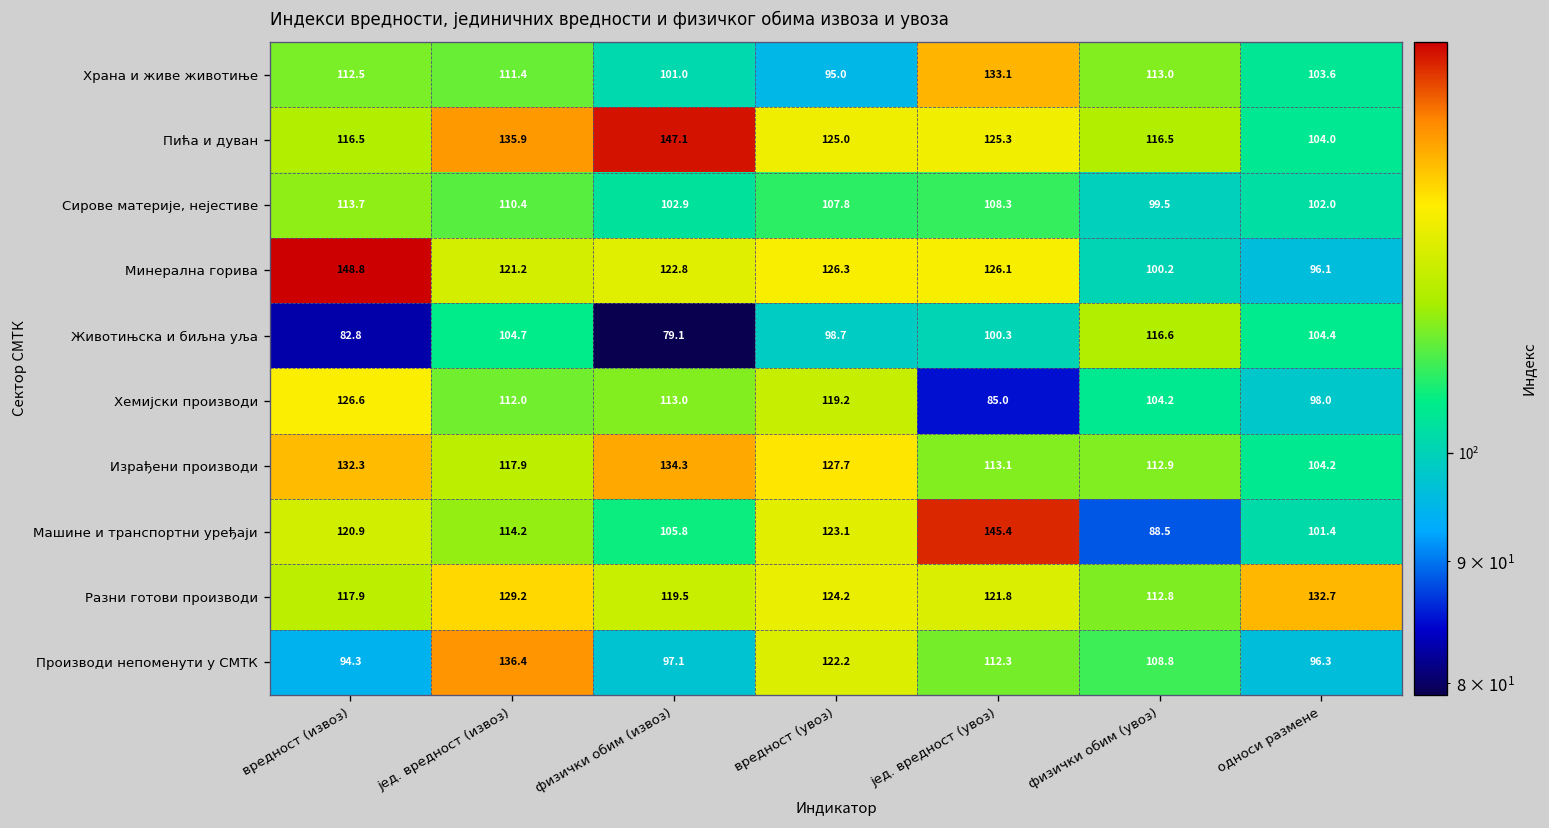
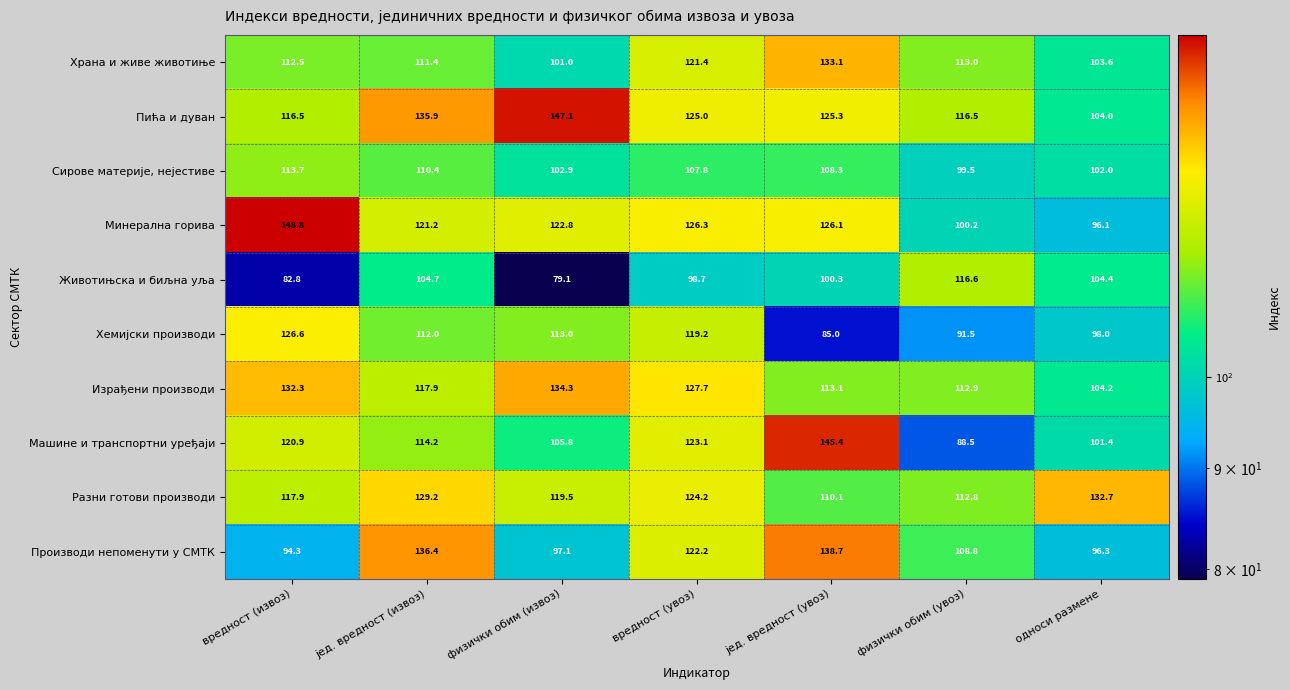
  {
    "Храна и живе животиње": {
      "вредност (извоз)": 112.5,
      "јед. вредност (извоз)": 111.4,
      "физички обим (извоз)": 101.0,
-     "вредност (увоз)": 95.0,
+     "вредност (увоз)": 121.4,
      "јед. вредност (увоз)": 133.1,
      "физички обим (увоз)": 113.0,
      "односи размене": 103.6
    },
    "Пића и дуван": {
      "вредност (извоз)": 116.5,
      "јед. вредност (извоз)": 135.9,
      "физички обим (извоз)": 147.1,
      "вредност (увоз)": 125.0,
      "јед. вредност (увоз)": 125.3,
      "физички обим (увоз)": 116.5,
      "односи размене": 104.0
    },
    "Сирове материје, нејестиве": {
      "вредност (извоз)": 113.7,
      "јед. вредност (извоз)": 110.4,
      "физички обим (извоз)": 102.9,
      "вредност (увоз)": 107.8,
      "јед. вредност (увоз)": 108.3,
      "физички обим (увоз)": 99.5,
      "односи размене": 102.0
    },
    "Минерална горива": {
      "вредност (извоз)": 148.8,
      "јед. вредност (извоз)": 121.2,
      "физички обим (извоз)": 122.8,
      "вредност (увоз)": 126.3,
      "јед. вредност (увоз)": 126.1,
      "физички обим (увоз)": 100.2,
      "односи размене": 96.1
    },
    "Животињска и биљна уља": {
      "вредност (извоз)": 82.8,
      "јед. вредност (извоз)": 104.7,
      "физички обим (извоз)": 79.1,
      "вредност (увоз)": 98.7,
      "јед. вредност (увоз)": 100.3,
      "физички обим (увоз)": 116.6,
      "односи размене": 104.4
    },
    "Хемијски производи": {
      "вредност (извоз)": 126.6,
      "јед. вредност (извоз)": 112.0,
      "физички обим (извоз)": 113.0,
      "вредност (увоз)": 119.2,
      "јед. вредност (увоз)": 85.0,
-     "физички обим (увоз)": 104.2,
+     "физички обим (увоз)": 91.5,
      "односи размене": 98.0
    },
    "Израђени производи": {
      "вредност (извоз)": 132.3,
      "јед. вредност (извоз)": 117.9,
      "физички обим (извоз)": 134.3,
      "вредност (увоз)": 127.7,
      "јед. вредност (увоз)": 113.1,
      "физички обим (увоз)": 112.9,
      "односи размене": 104.2
    },
    "Машине и транспортни уређаји": {
      "вредност (извоз)": 120.9,
      "јед. вредност (извоз)": 114.2,
      "физички обим (извоз)": 105.8,
      "вредност (увоз)": 123.1,
      "јед. вредност (увоз)": 145.4,
      "физички обим (увоз)": 88.5,
      "односи размене": 101.4
    },
    "Разни готови производи": {
      "вредност (извоз)": 117.9,
      "јед. вредност (извоз)": 129.2,
      "физички обим (извоз)": 119.5,
      "вредност (увоз)": 124.2,
-     "јед. вредност (увоз)": 121.8,
+     "јед. вредност (увоз)": 110.1,
      "физички обим (увоз)": 112.8,
      "односи размене": 132.7
    },
    "Производи непоменути у СМТК": {
      "вредност (извоз)": 94.3,
      "јед. вредност (извоз)": 136.4,
      "физички обим (извоз)": 97.1,
      "вредност (увоз)": 122.2,
-     "јед. вредност (увоз)": 112.3,
+     "јед. вредност (увоз)": 138.7,
      "физички обим (увоз)": 108.8,
      "односи размене": 96.3
    }
  }
